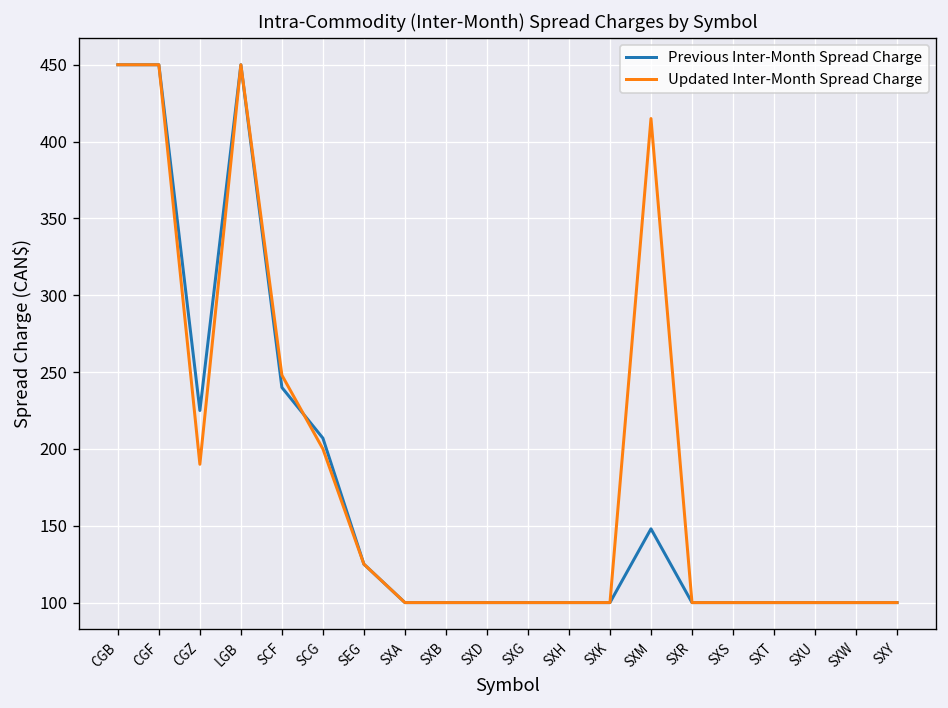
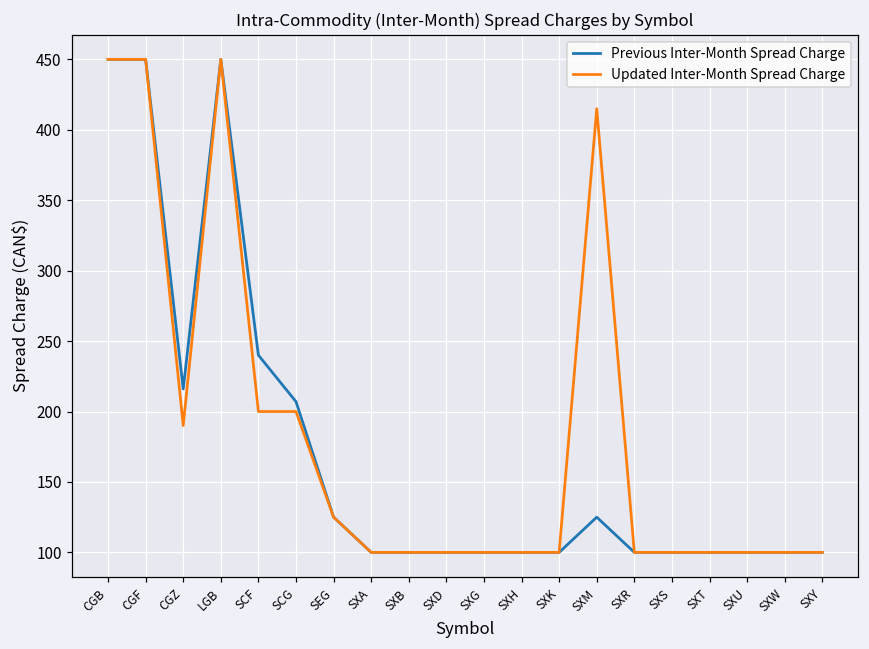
  {
    "Previous Inter-Month Spread Charge": {
-     "CGZ": 225,
+     "CGZ": 216,
      "SCF": 240,
      "SCG": 207,
-     "SXM": 148
+     "SXM": 125
    },
    "Updated Inter-Month Spread Charge": {
      "CGZ": 190,
-     "SCF": 248,
+     "SCF": 200,
      "SCG": 200,
      "SXM": 415
    }
  }
